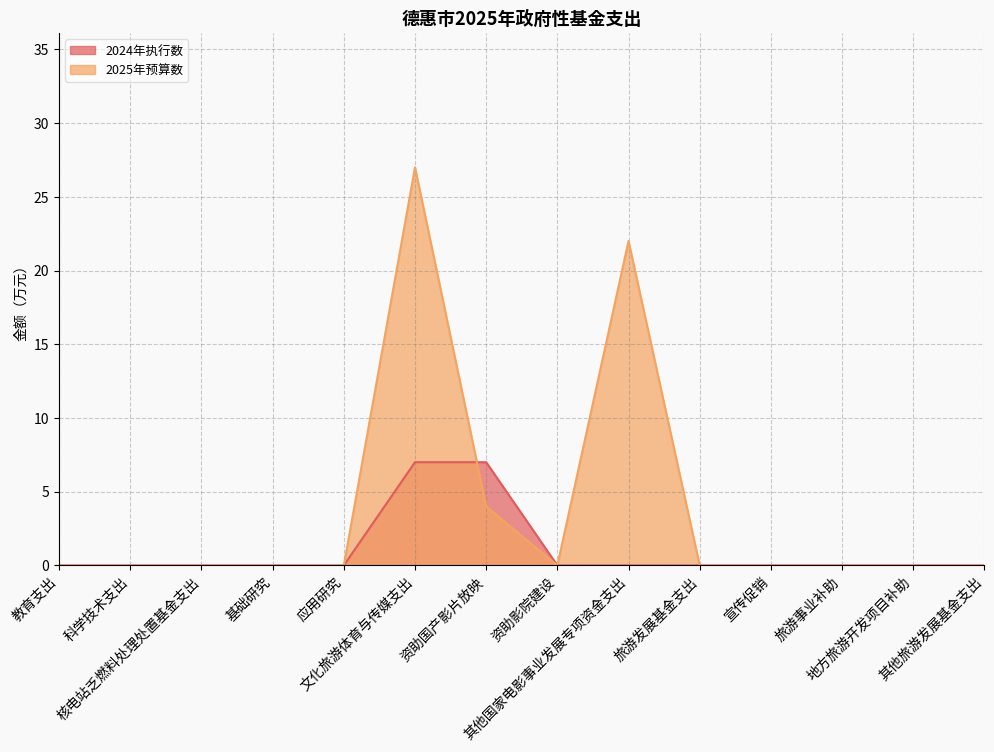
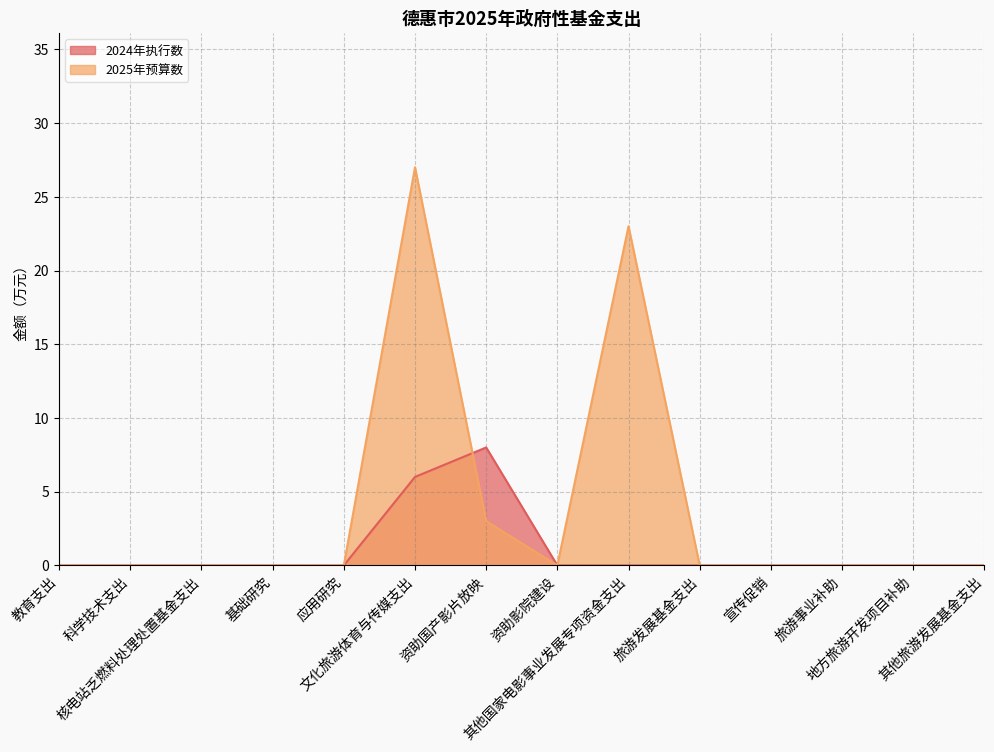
  {
    "2024年执行数": {
-     "文化旅游体育与传媒支出": 7,
-     "资助国产影片放映": 7,
+     "文化旅游体育与传媒支出": 6,
+     "资助国产影片放映": 8,
      "其他国家电影事业发展专项资金支出": 0
    },
    "2025年预算数": {
      "文化旅游体育与传媒支出": 27,
-     "资助国产影片放映": 4,
-     "其他国家电影事业发展专项资金支出": 22
+     "资助国产影片放映": 3,
+     "其他国家电影事业发展专项资金支出": 23
    }
  }
